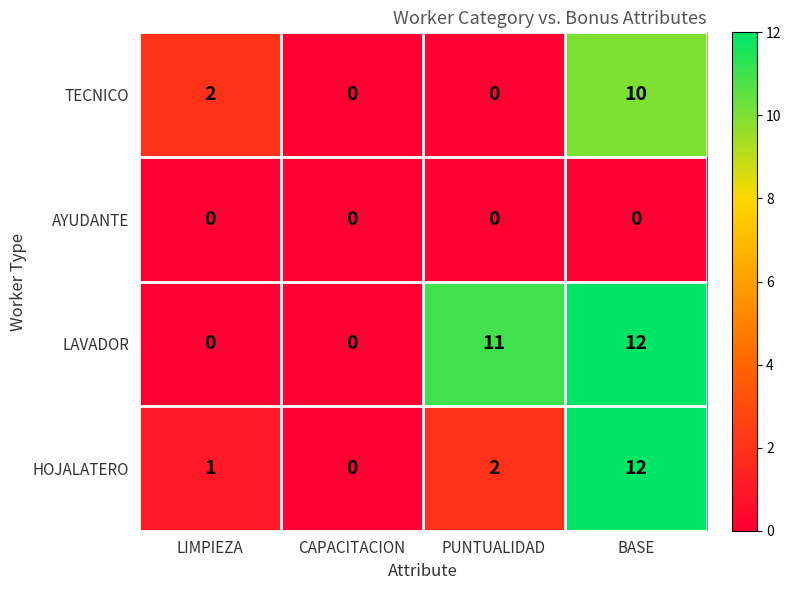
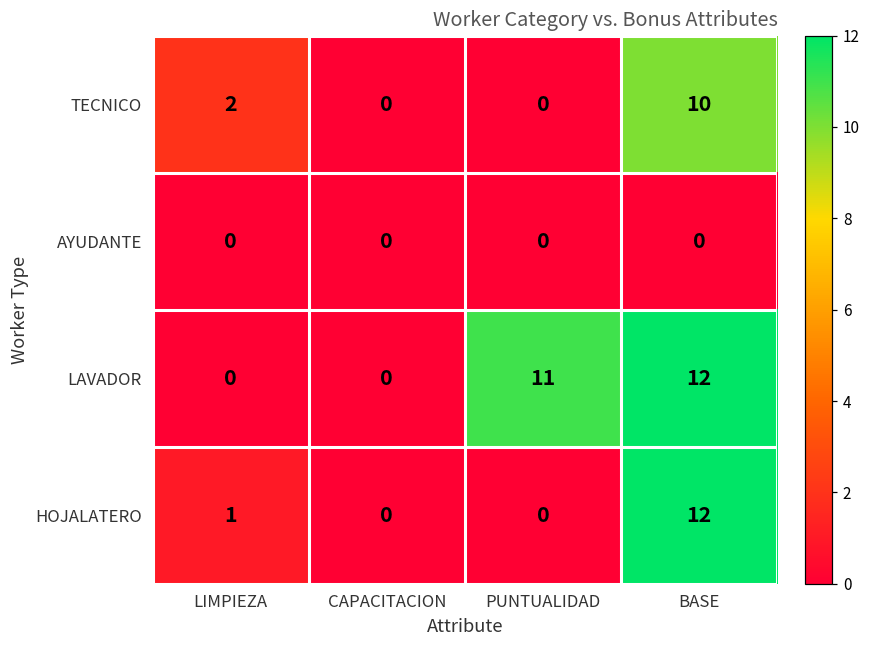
  {
    "TECNICO": {
      "LIMPIEZA": 2,
      "CAPACITACION": 0,
      "PUNTUALIDAD": 0,
      "BASE": 10
    },
    "AYUDANTE": {
      "LIMPIEZA": 0,
      "CAPACITACION": 0,
      "PUNTUALIDAD": 0,
      "BASE": 0
    },
    "LAVADOR": {
      "LIMPIEZA": 0,
      "CAPACITACION": 0,
      "PUNTUALIDAD": 11,
      "BASE": 12
    },
    "HOJALATERO": {
      "LIMPIEZA": 1,
      "CAPACITACION": 0,
-     "PUNTUALIDAD": 2,
+     "PUNTUALIDAD": 0,
      "BASE": 12
    }
  }
